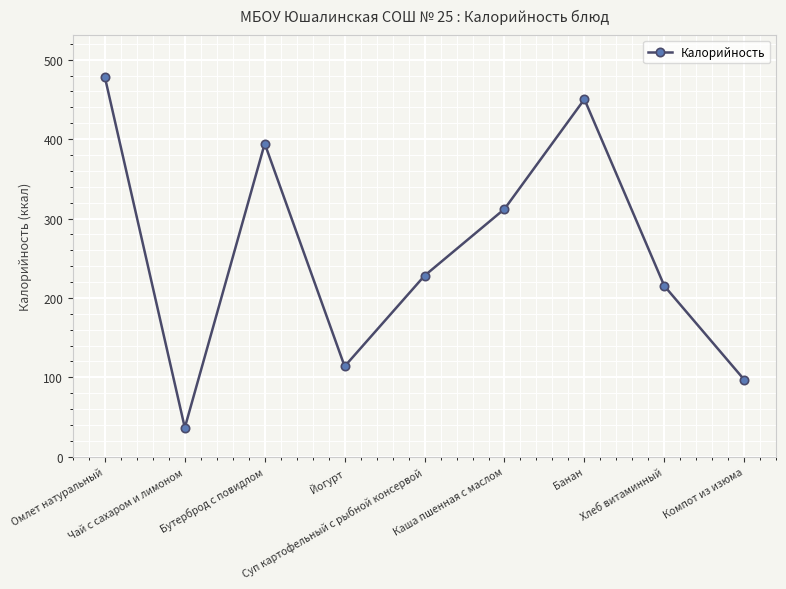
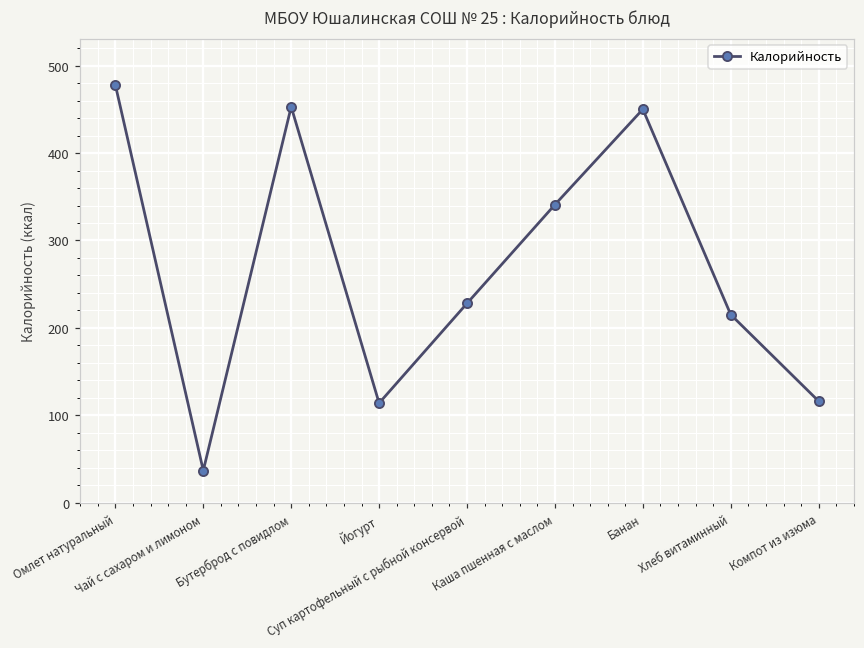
  {
    "Омлет натуральный": 480,
    "Чай с сахаром и лимоном": 40,
-   "Бутерброд с повидлом": 390,
+   "Бутерброд с повидлом": 450,
    "Йогурт": 110,
    "Суп картофельный с рыбной консервой": 230,
-   "Каша пшенная с маслом": 310,
+   "Каша пшенная с маслом": 340,
    "Банан": 450,
    "Хлеб витаминный": 220,
-   "Компот из изюма": 100
+   "Компот из изюма": 120
  }
